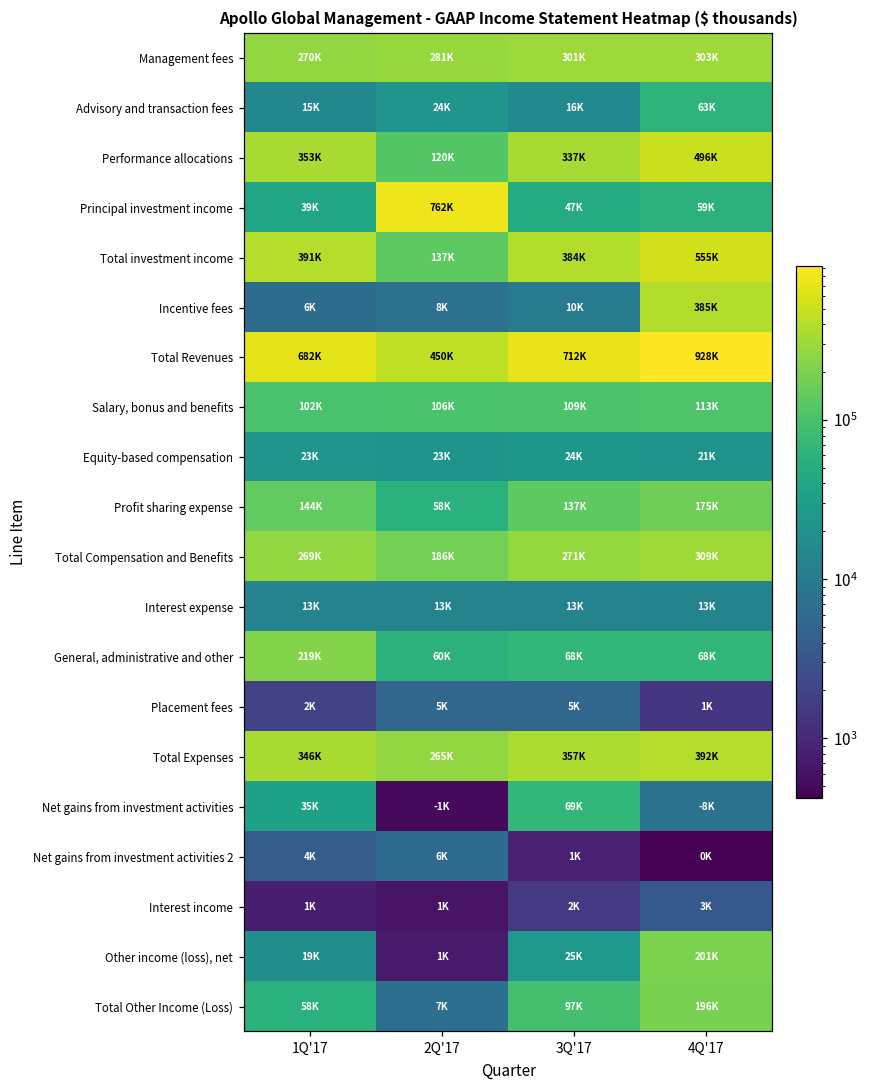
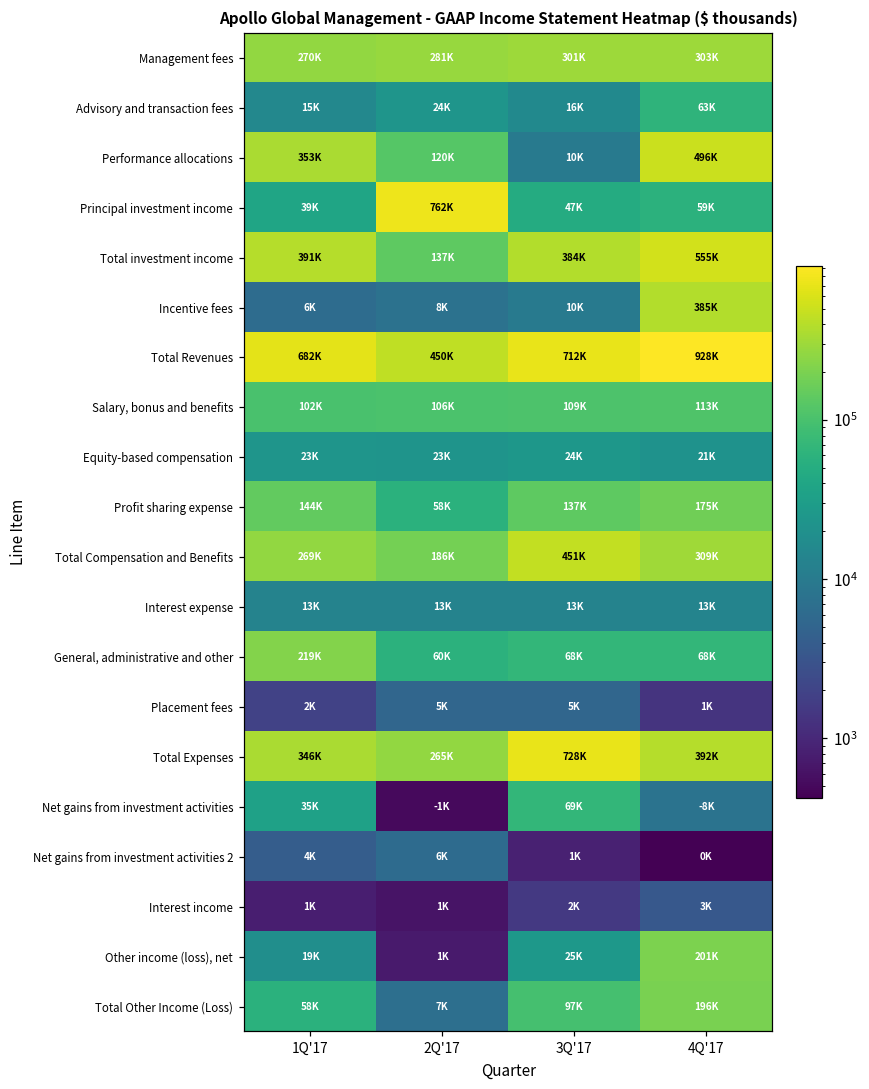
  {
    "Management fees": {
      "1Q'17": "270K",
      "2Q'17": "281K",
      "3Q'17": "301K",
      "4Q'17": "303K"
    },
    "Advisory and transaction fees": {
      "1Q'17": "15K",
      "2Q'17": "24K",
      "3Q'17": "16K",
      "4Q'17": "63K"
    },
    "Performance allocations": {
      "1Q'17": "353K",
      "2Q'17": "120K",
-     "3Q'17": "337K",
+     "3Q'17": "10K",
      "4Q'17": "496K"
    },
    "Principal investment income": {
      "1Q'17": "39K",
      "2Q'17": "762K",
      "3Q'17": "47K",
      "4Q'17": "59K"
    },
    "Total investment income": {
      "1Q'17": "391K",
      "2Q'17": "137K",
      "3Q'17": "384K",
      "4Q'17": "555K"
    },
    "Incentive fees": {
      "1Q'17": "6K",
      "2Q'17": "8K",
      "3Q'17": "10K",
      "4Q'17": "385K"
    },
    "Total Revenues": {
      "1Q'17": "682K",
      "2Q'17": "450K",
      "3Q'17": "712K",
      "4Q'17": "928K"
    },
    "Salary, bonus and benefits": {
      "1Q'17": "102K",
      "2Q'17": "106K",
      "3Q'17": "109K",
      "4Q'17": "113K"
    },
    "Equity-based compensation": {
      "1Q'17": "23K",
      "2Q'17": "23K",
      "3Q'17": "24K",
      "4Q'17": "21K"
    },
    "Profit sharing expense": {
      "1Q'17": "144K",
      "2Q'17": "58K",
      "3Q'17": "137K",
      "4Q'17": "175K"
    },
    "Total Compensation and Benefits": {
      "1Q'17": "269K",
      "2Q'17": "186K",
-     "3Q'17": "271K",
+     "3Q'17": "451K",
      "4Q'17": "309K"
    },
    "Interest expense": {
      "1Q'17": "13K",
      "2Q'17": "13K",
      "3Q'17": "13K",
      "4Q'17": "13K"
    },
    "General, administrative and other": {
      "1Q'17": "219K",
      "2Q'17": "60K",
      "3Q'17": "68K",
      "4Q'17": "68K"
    },
    "Placement fees": {
      "1Q'17": "2K",
      "2Q'17": "5K",
      "3Q'17": "5K",
      "4Q'17": "1K"
    },
    "Total Expenses": {
      "1Q'17": "346K",
      "2Q'17": "265K",
-     "3Q'17": "357K",
+     "3Q'17": "728K",
      "4Q'17": "392K"
    },
    "Net gains from investment activities": {
      "1Q'17": "35K",
      "2Q'17": "-1K",
      "3Q'17": "69K",
      "4Q'17": "-8K"
    },
    "Net gains from investment activities 2": {
      "1Q'17": "4K",
      "2Q'17": "6K",
      "3Q'17": "1K",
      "4Q'17": "0K"
    },
    "Interest income": {
      "1Q'17": "1K",
      "2Q'17": "1K",
      "3Q'17": "2K",
      "4Q'17": "3K"
    },
    "Other income (loss), net": {
      "1Q'17": "19K",
      "2Q'17": "1K",
      "3Q'17": "25K",
      "4Q'17": "201K"
    },
    "Total Other Income (Loss)": {
      "1Q'17": "58K",
      "2Q'17": "7K",
      "3Q'17": "97K",
      "4Q'17": "196K"
    }
  }
